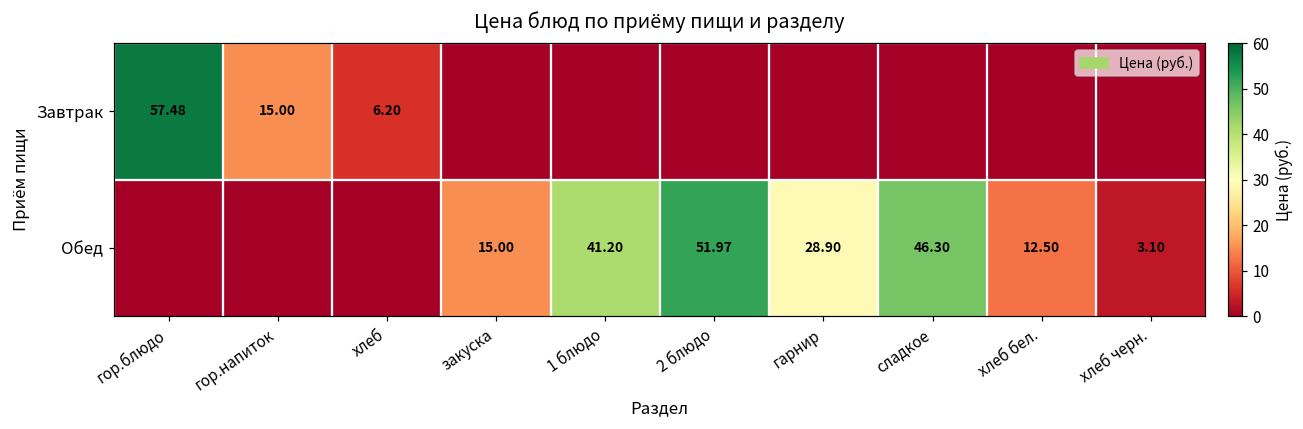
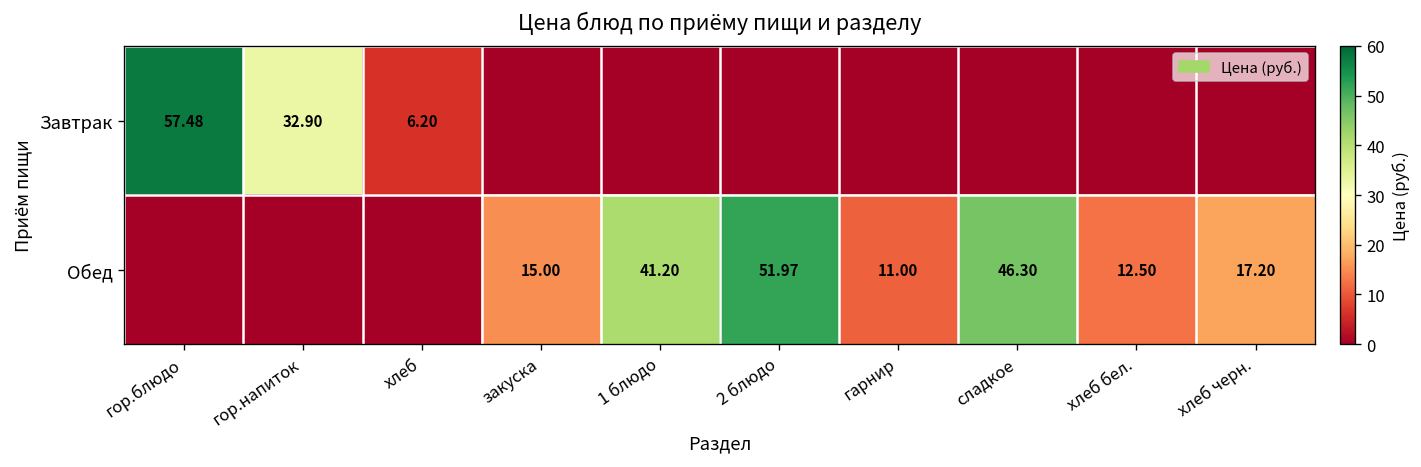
  {
    "Завтрак": {
      "гор.блюдо": 57.48,
-     "гор.напиток": 15.00,
+     "гор.напиток": 32.90,
      "хлеб": 6.20
    },
    "Обед": {
      "закуска": 15.00,
      "1 блюдо": 41.20,
      "2 блюдо": 51.97,
-     "гарнир": 28.90,
+     "гарнир": 11.00,
      "сладкое": 46.30,
      "хлеб бел.": 12.50,
-     "хлеб черн.": 3.10
+     "хлеб черн.": 17.20
    }
  }
